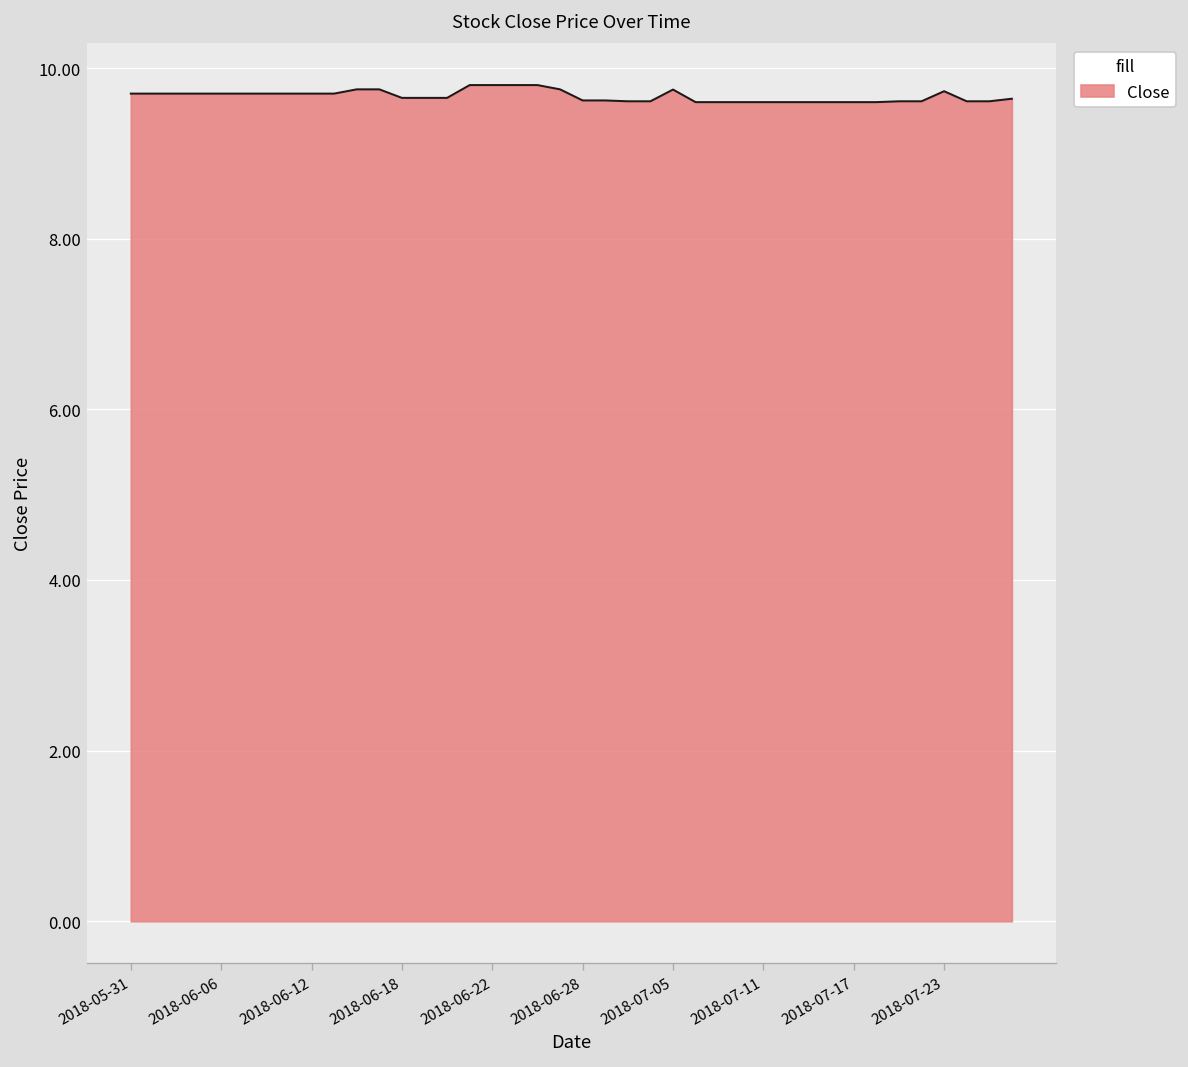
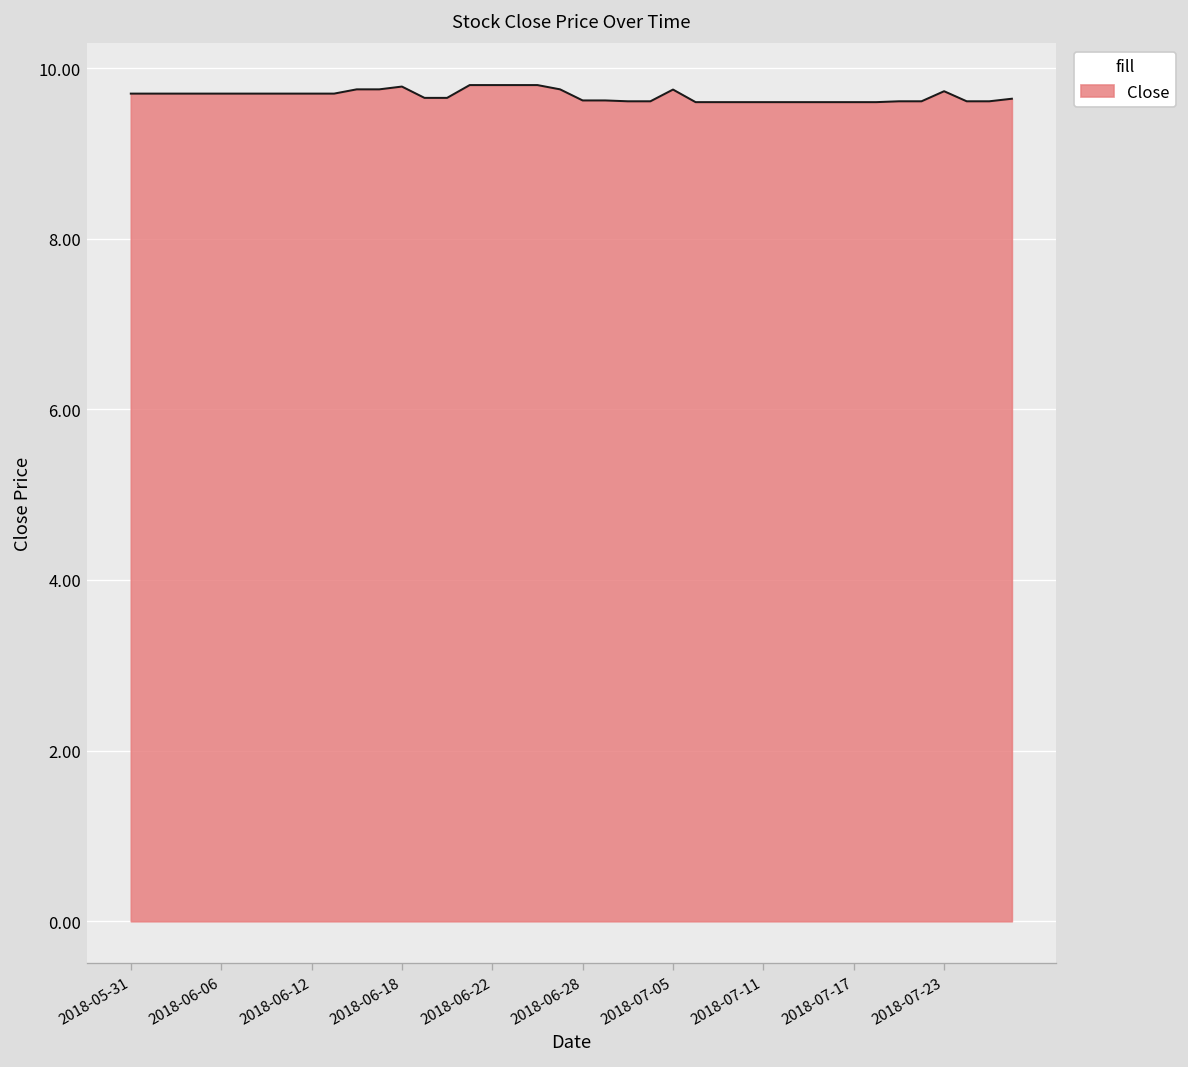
  {
    "2018-05-31": 9.7,
    "2018-06-06": 9.7,
    "2018-06-12": 9.7,
-   "2018-06-18": 9.6,
+   "2018-06-18": 9.8,
    "2018-06-22": 9.8,
    "2018-06-28": 9.6,
    "2018-07-05": 9.7,
    "2018-07-11": 9.6,
    "2018-07-17": 9.6,
    "2018-07-23": 9.7
  }
